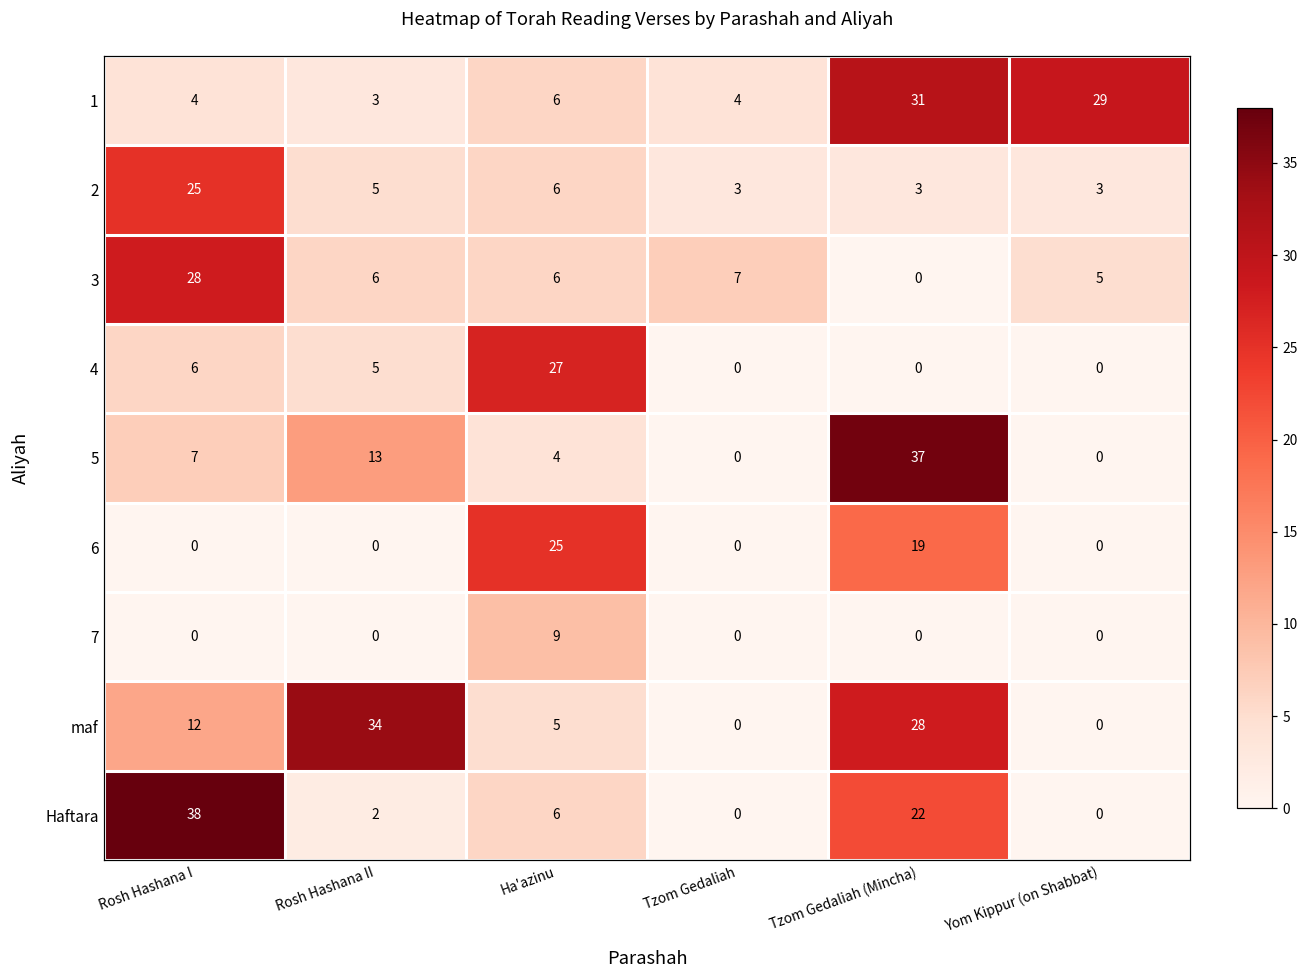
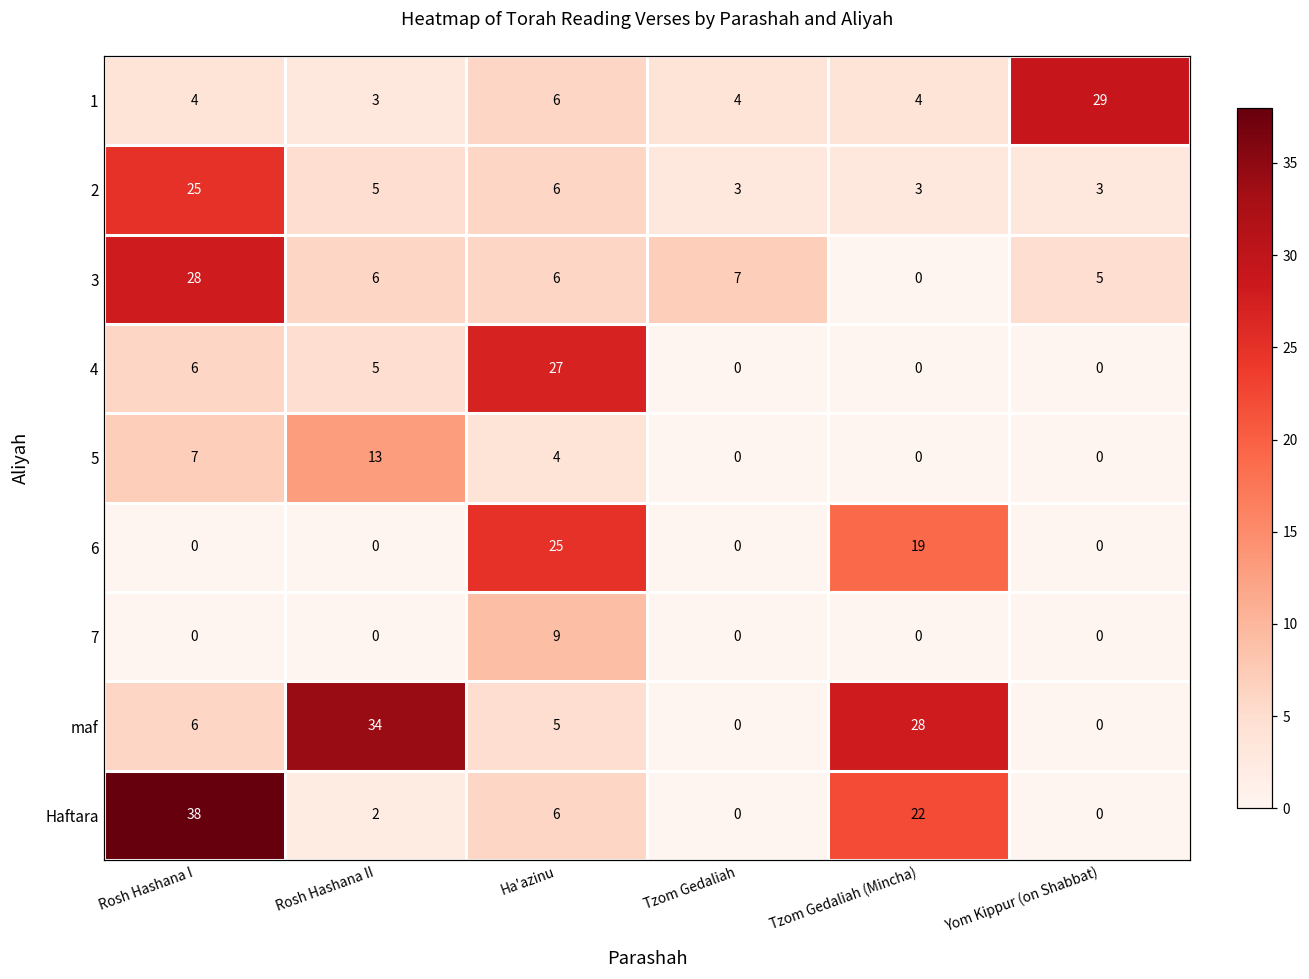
  {
    "1": {
      "Rosh Hashana I": 4,
      "Rosh Hashana II": 3,
      "Ha'azinu": 6,
      "Tzom Gedaliah": 4,
-     "Tzom Gedaliah (Mincha)": 31,
+     "Tzom Gedaliah (Mincha)": 4,
      "Yom Kippur (on Shabbat)": 29
    },
    "2": {
      "Rosh Hashana I": 25,
      "Rosh Hashana II": 5,
      "Ha'azinu": 6,
      "Tzom Gedaliah": 3,
      "Tzom Gedaliah (Mincha)": 3,
      "Yom Kippur (on Shabbat)": 3
    },
    "3": {
      "Rosh Hashana I": 28,
      "Rosh Hashana II": 6,
      "Ha'azinu": 6,
      "Tzom Gedaliah": 7,
      "Tzom Gedaliah (Mincha)": 0,
      "Yom Kippur (on Shabbat)": 5
    },
    "4": {
      "Rosh Hashana I": 6,
      "Rosh Hashana II": 5,
      "Ha'azinu": 27,
      "Tzom Gedaliah": 0,
      "Tzom Gedaliah (Mincha)": 0,
      "Yom Kippur (on Shabbat)": 0
    },
    "5": {
      "Rosh Hashana I": 7,
      "Rosh Hashana II": 13,
      "Ha'azinu": 4,
      "Tzom Gedaliah": 0,
-     "Tzom Gedaliah (Mincha)": 37,
+     "Tzom Gedaliah (Mincha)": 0,
      "Yom Kippur (on Shabbat)": 0
    },
    "6": {
      "Rosh Hashana I": 0,
      "Rosh Hashana II": 0,
      "Ha'azinu": 25,
      "Tzom Gedaliah": 0,
      "Tzom Gedaliah (Mincha)": 19,
      "Yom Kippur (on Shabbat)": 0
    },
    "7": {
      "Rosh Hashana I": 0,
      "Rosh Hashana II": 0,
      "Ha'azinu": 9,
      "Tzom Gedaliah": 0,
      "Tzom Gedaliah (Mincha)": 0,
      "Yom Kippur (on Shabbat)": 0
    },
    "maf": {
-     "Rosh Hashana I": 12,
+     "Rosh Hashana I": 6,
      "Rosh Hashana II": 34,
      "Ha'azinu": 5,
      "Tzom Gedaliah": 0,
      "Tzom Gedaliah (Mincha)": 28,
      "Yom Kippur (on Shabbat)": 0
    },
    "Haftara": {
      "Rosh Hashana I": 38,
      "Rosh Hashana II": 2,
      "Ha'azinu": 6,
      "Tzom Gedaliah": 0,
      "Tzom Gedaliah (Mincha)": 22,
      "Yom Kippur (on Shabbat)": 0
    }
  }
